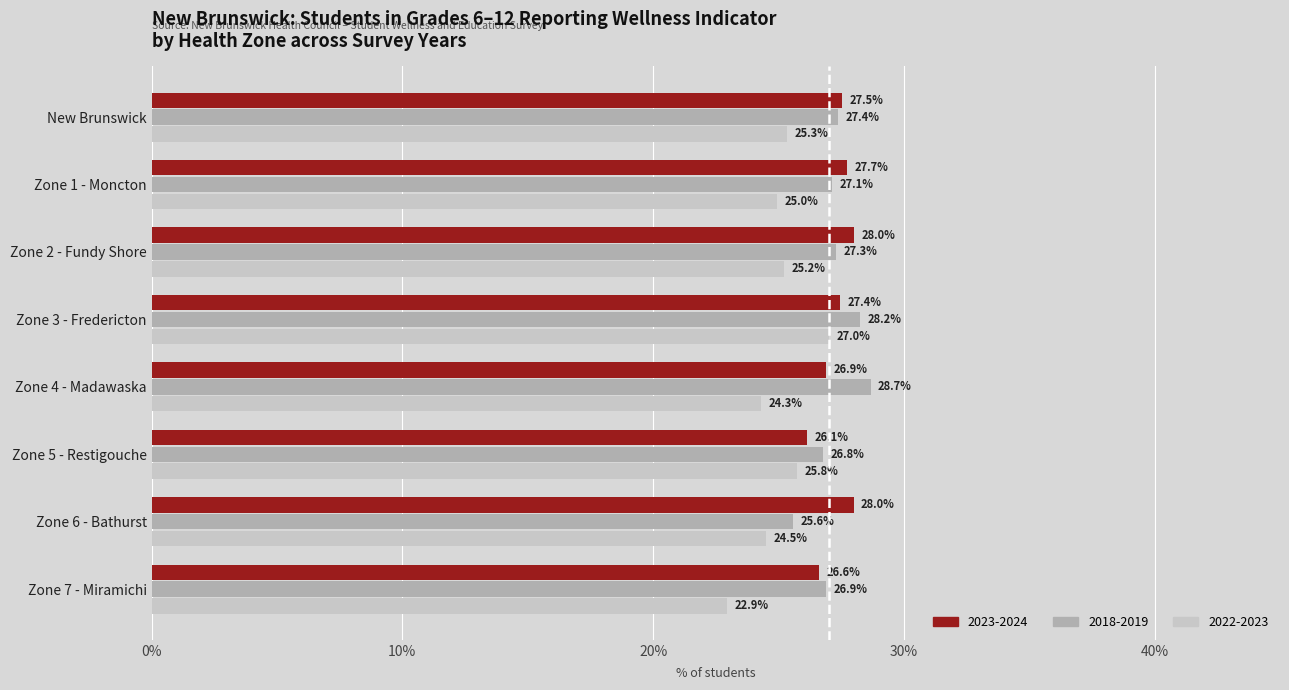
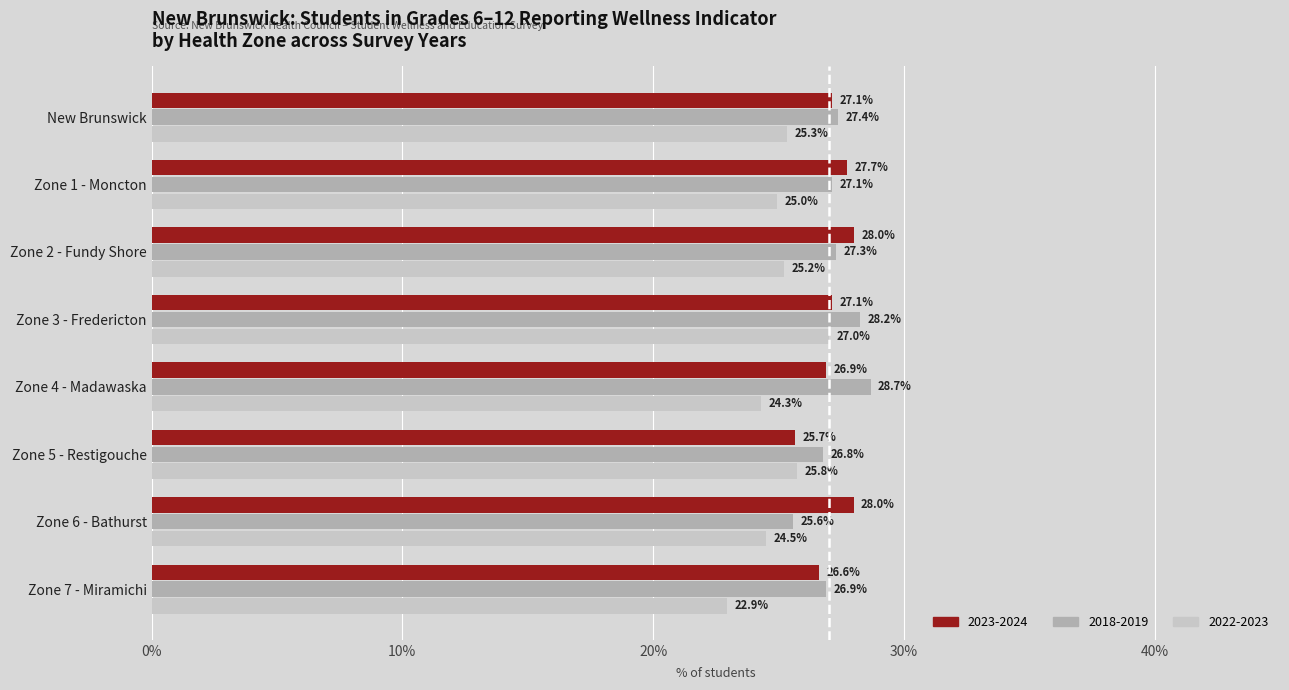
  {
    "2023-2024": {
-     "New Brunswick": "27.5%",
+     "New Brunswick": "27.1%",
      "Zone 1 - Moncton": "27.7%",
      "Zone 2 - Fundy Shore": "28.0%",
-     "Zone 3 - Fredericton": "27.4%",
+     "Zone 3 - Fredericton": "27.1%",
      "Zone 4 - Madawaska": "26.9%",
-     "Zone 5 - Restigouche": "26.1%",
+     "Zone 5 - Restigouche": "25.7%",
      "Zone 6 - Bathurst": "28.0%",
      "Zone 7 - Miramichi": "26.6%"
    }
  }
